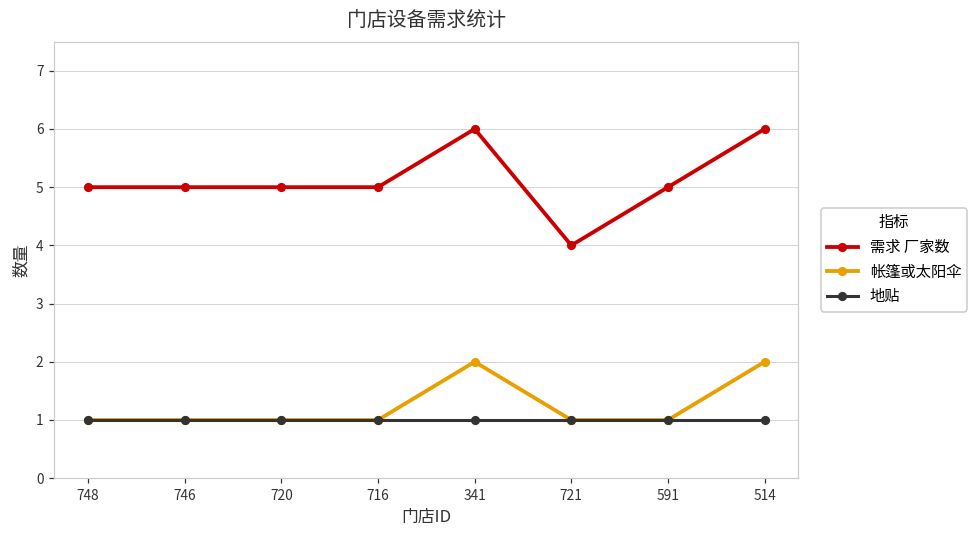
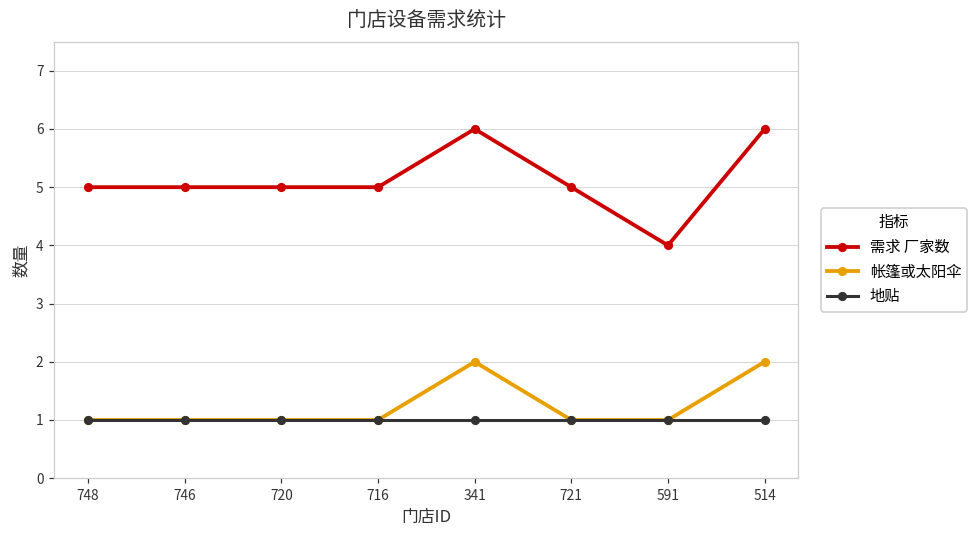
  {
    "需求 厂家数": {
      "748": 5,
      "746": 5,
      "720": 5,
      "716": 5,
      "341": 6,
-     "721": 4,
-     "591": 5,
+     "721": 5,
+     "591": 4,
      "514": 6
    },
    "帐篷或太阳伞": {
      "341": 2,
      "514": 2
    },
    "地贴": {
      "341": 1,
      "514": 1
    }
  }
